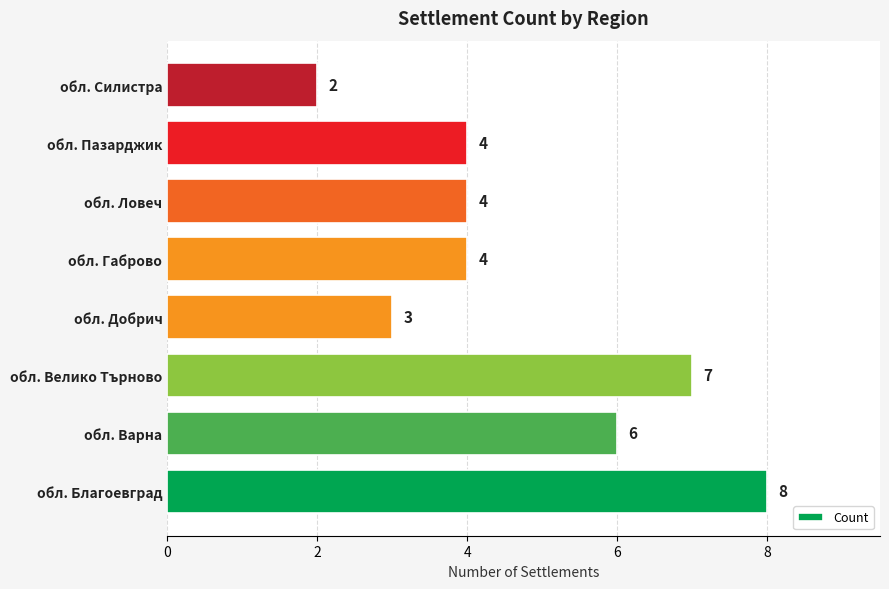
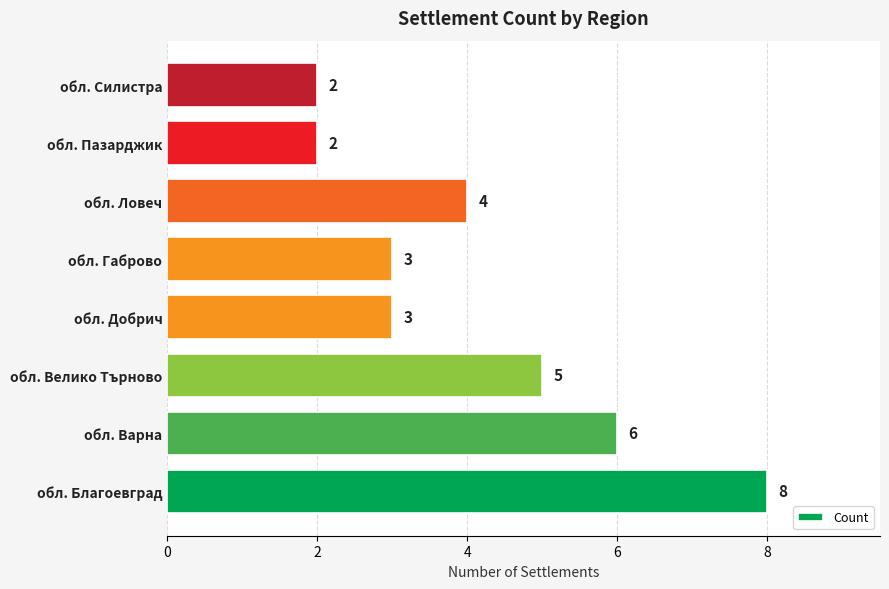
  {
    "обл. Силистра": 2,
-   "обл. Пазарджик": 4,
+   "обл. Пазарджик": 2,
    "обл. Ловеч": 4,
-   "обл. Габрово": 4,
+   "обл. Габрово": 3,
    "обл. Добрич": 3,
-   "обл. Велико Търново": 7,
+   "обл. Велико Търново": 5,
    "обл. Варна": 6,
    "обл. Благоевград": 8
  }
